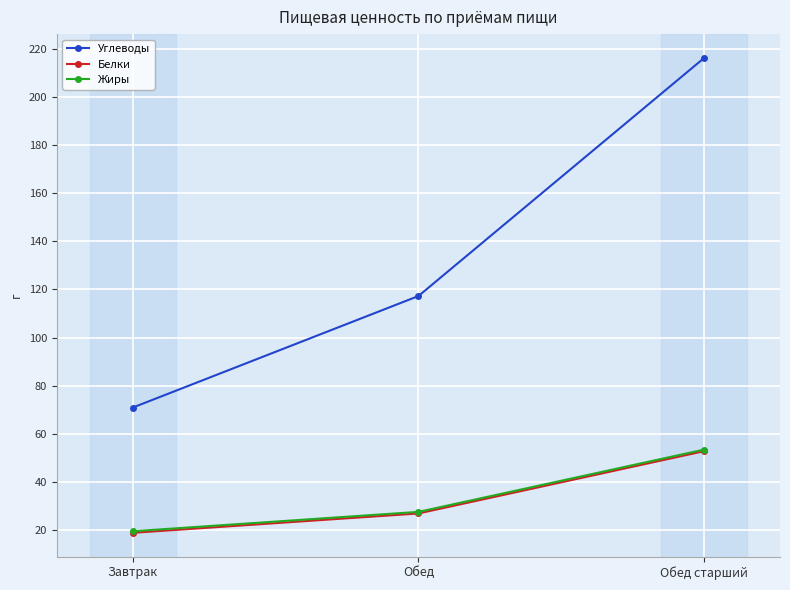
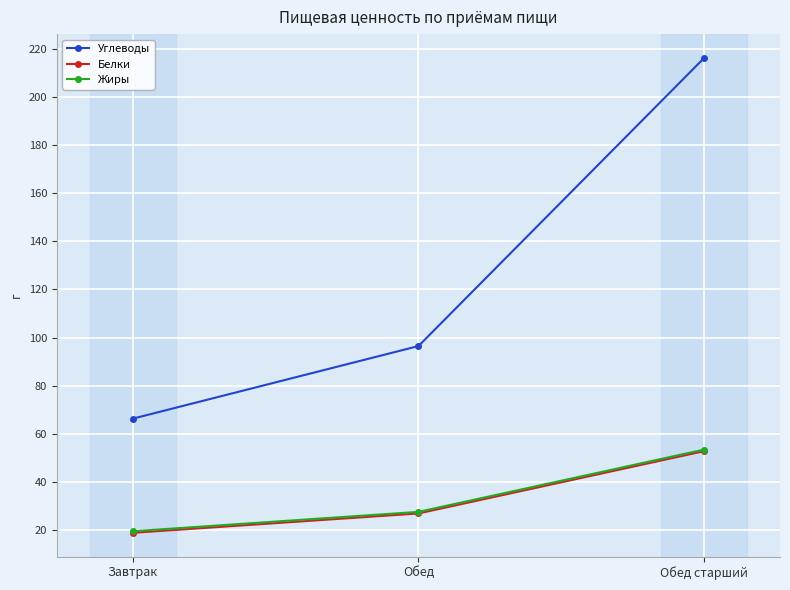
  {
    "Углеводы": {
-     "Завтрак": 71,
-     "Обед": 117,
+     "Завтрак": 66,
+     "Обед": 96,
      "Обед старший": 216
    }
  }
